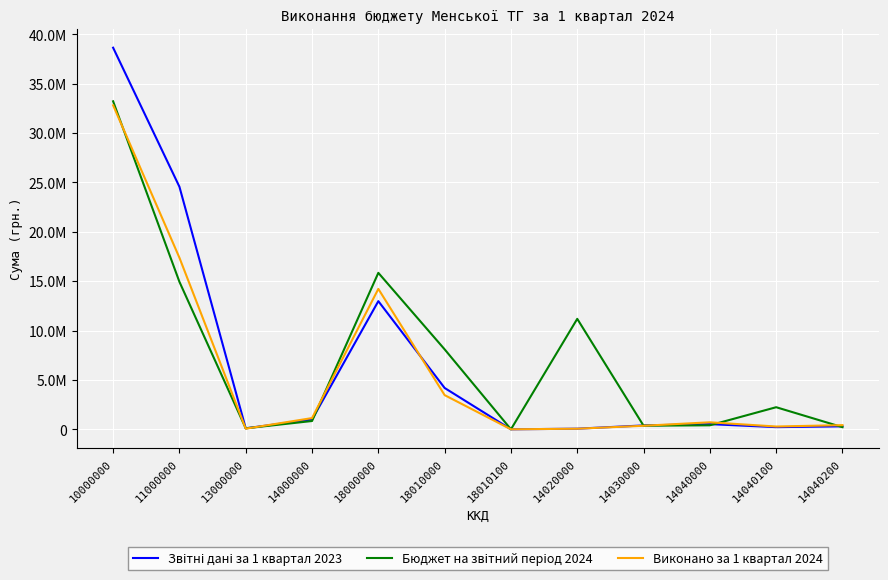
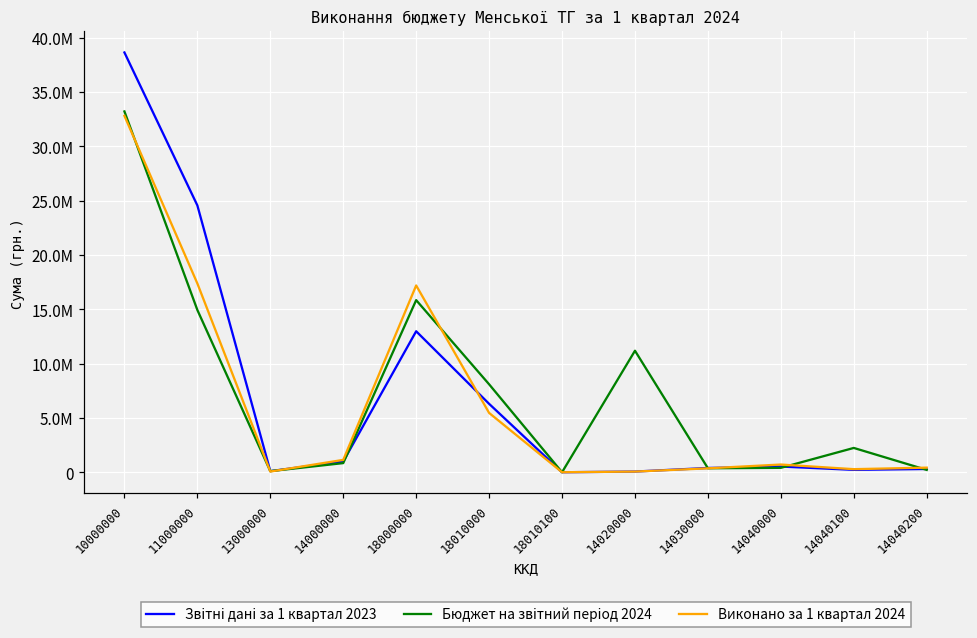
  {
    "Звітні дані за 1 квартал 2023": {
      "10000000": 39000000,
      "11000000": 25000000,
      "18000000": 13000000,
-     "18010000": 4000000
+     "18010000": 6000000
    },
    "Бюджет на звітний період 2024": {
      "10000000": 33000000,
      "11000000": 15000000,
      "18000000": 16000000,
      "18010000": 8000000,
      "14020000": 11000000,
      "14040100": 2000000
    },
    "Виконано за 1 квартал 2024": {
      "10000000": 33000000,
      "11000000": 17000000,
-     "18000000": 14000000,
-     "18010000": 3000000
+     "18000000": 17000000,
+     "18010000": 5000000
    }
  }
